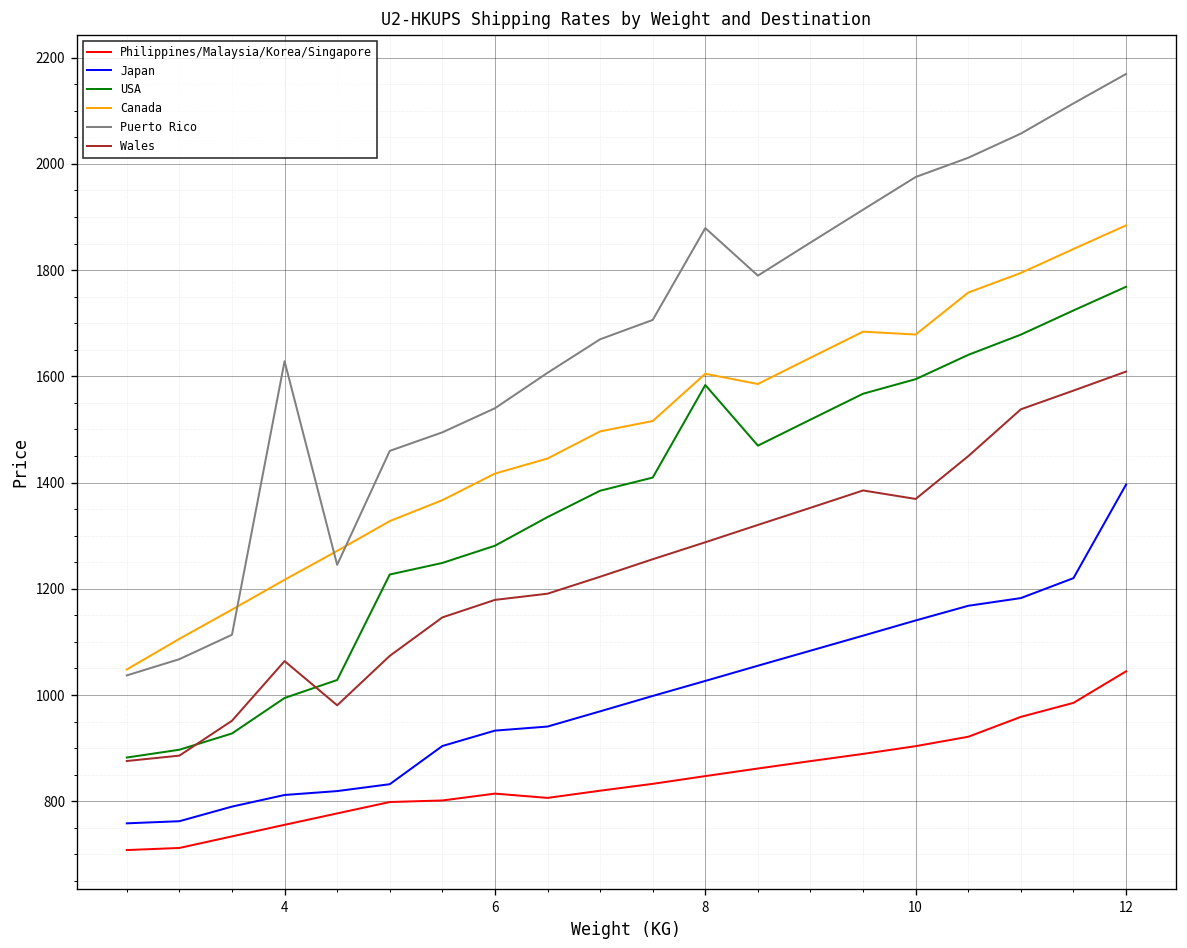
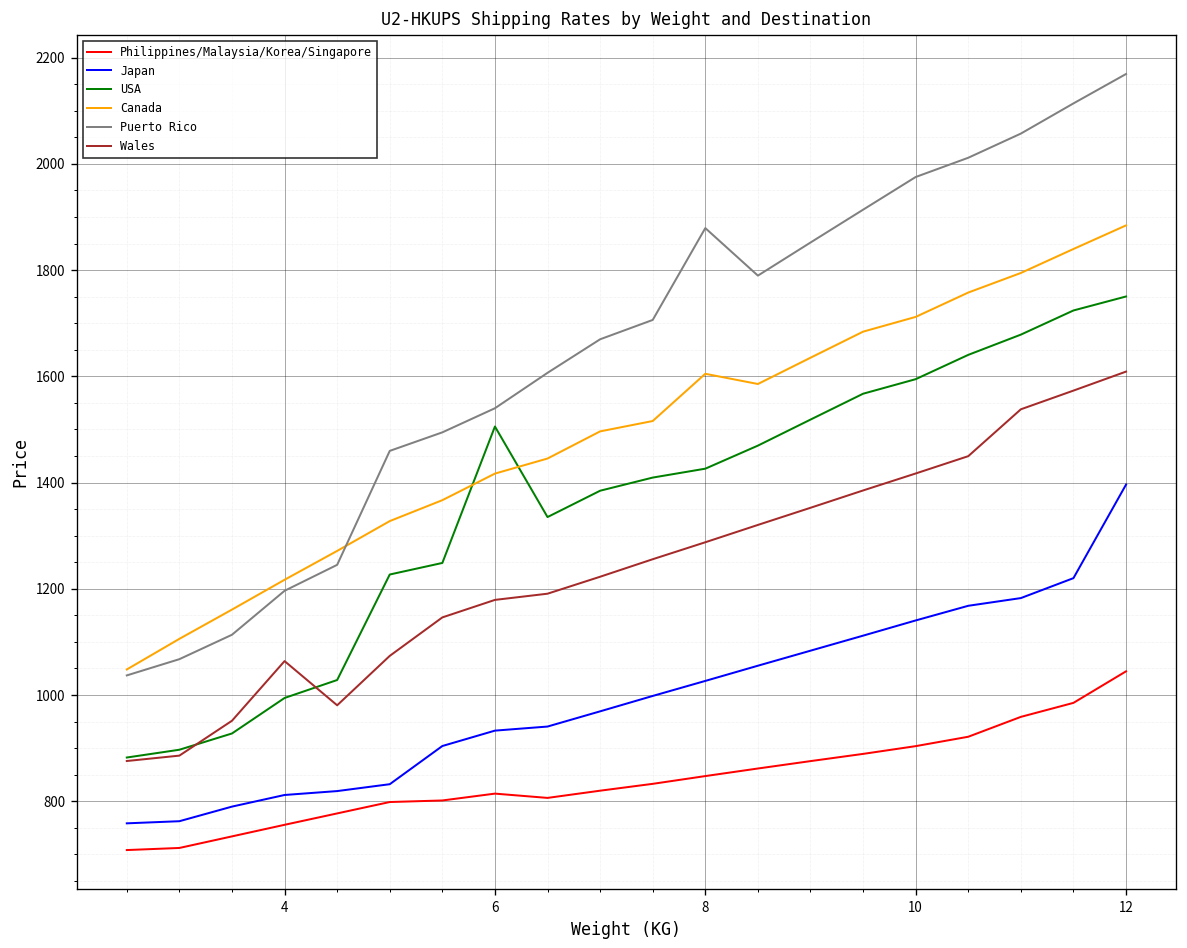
  {
    "Philippines/Malaysia/Korea/Singapore": {
      "4": 760,
      "6": 810,
      "8": 850,
      "10": 900,
      "12": 1040
    },
    "Japan": {
      "4": 810,
      "6": 930,
      "8": 1030,
      "10": 1140,
      "12": 1400
    },
    "USA": {
      "4": 990,
-     "6": 1280,
-     "8": 1580,
+     "6": 1510,
+     "8": 1430,
      "10": 1590,
-     "12": 1770
+     "12": 1750
    },
    "Canada": {
      "4": 1220,
      "6": 1420,
      "8": 1600,
-     "10": 1680,
+     "10": 1710,
      "12": 1880
    },
    "Puerto Rico": {
-     "4": 1630,
+     "4": 1200,
      "6": 1540,
      "8": 1880,
      "10": 1980,
      "12": 2170
    },
    "Wales": {
      "4": 1060,
      "6": 1180,
      "8": 1290,
-     "10": 1370,
+     "10": 1420,
      "12": 1610
    }
  }
